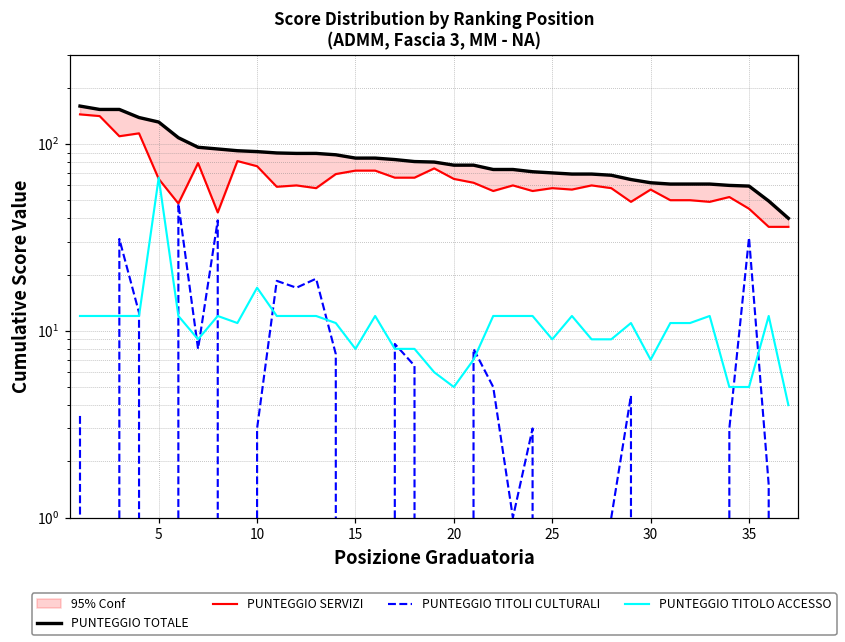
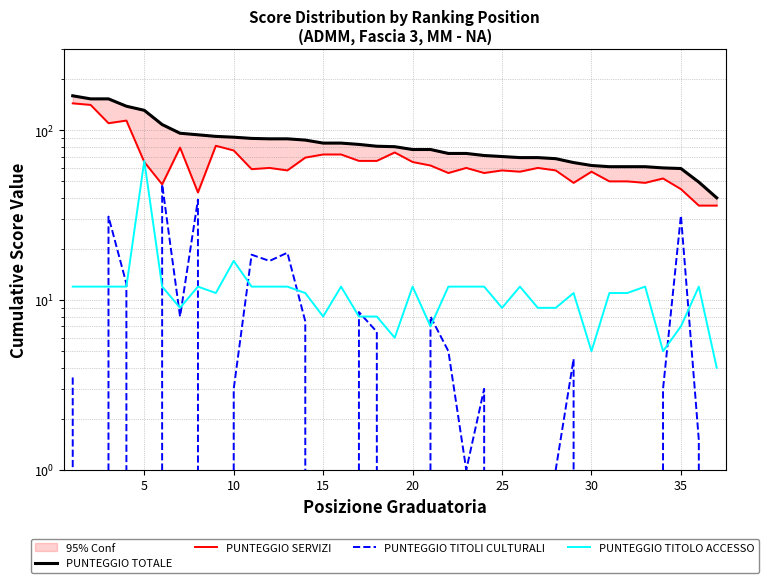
  {
    "PUNTEGGIO TITOLI CULTURALI": {
      "10": 3,
      "35": 32
    },
    "PUNTEGGIO TITOLO ACCESSO": {
      "10": 17,
      "15": 8,
-     "20": 5,
+     "20": 12,
      "25": 9,
-     "30": 7,
-     "35": 5
+     "30": 5,
+     "35": 7
    }
  }
